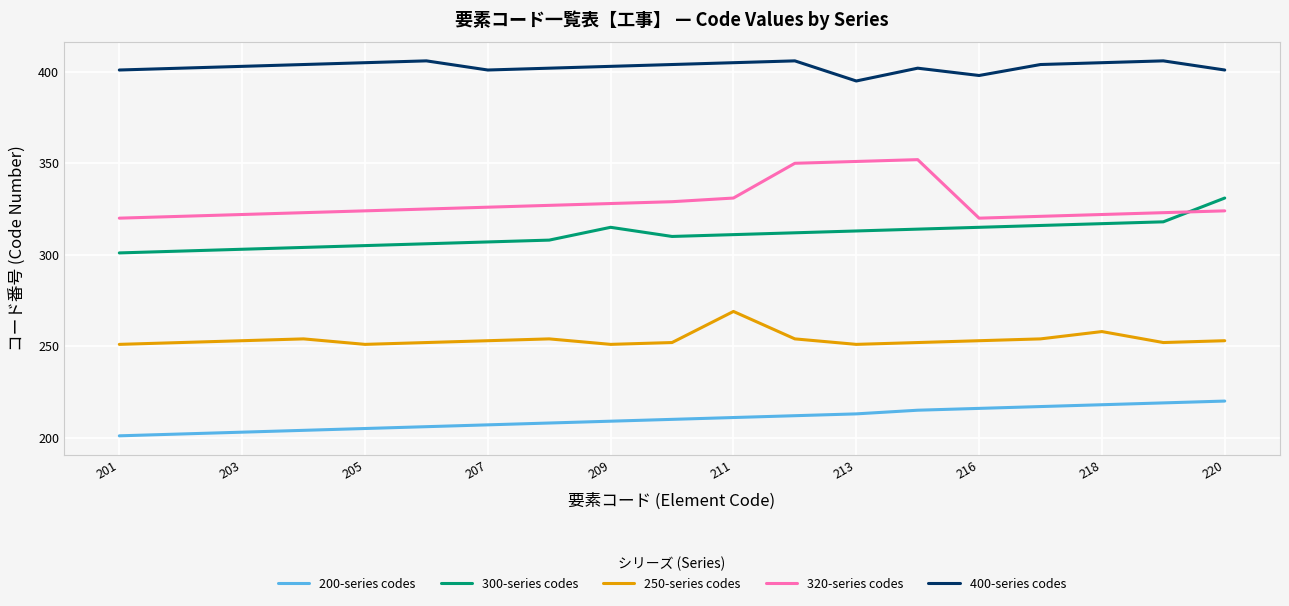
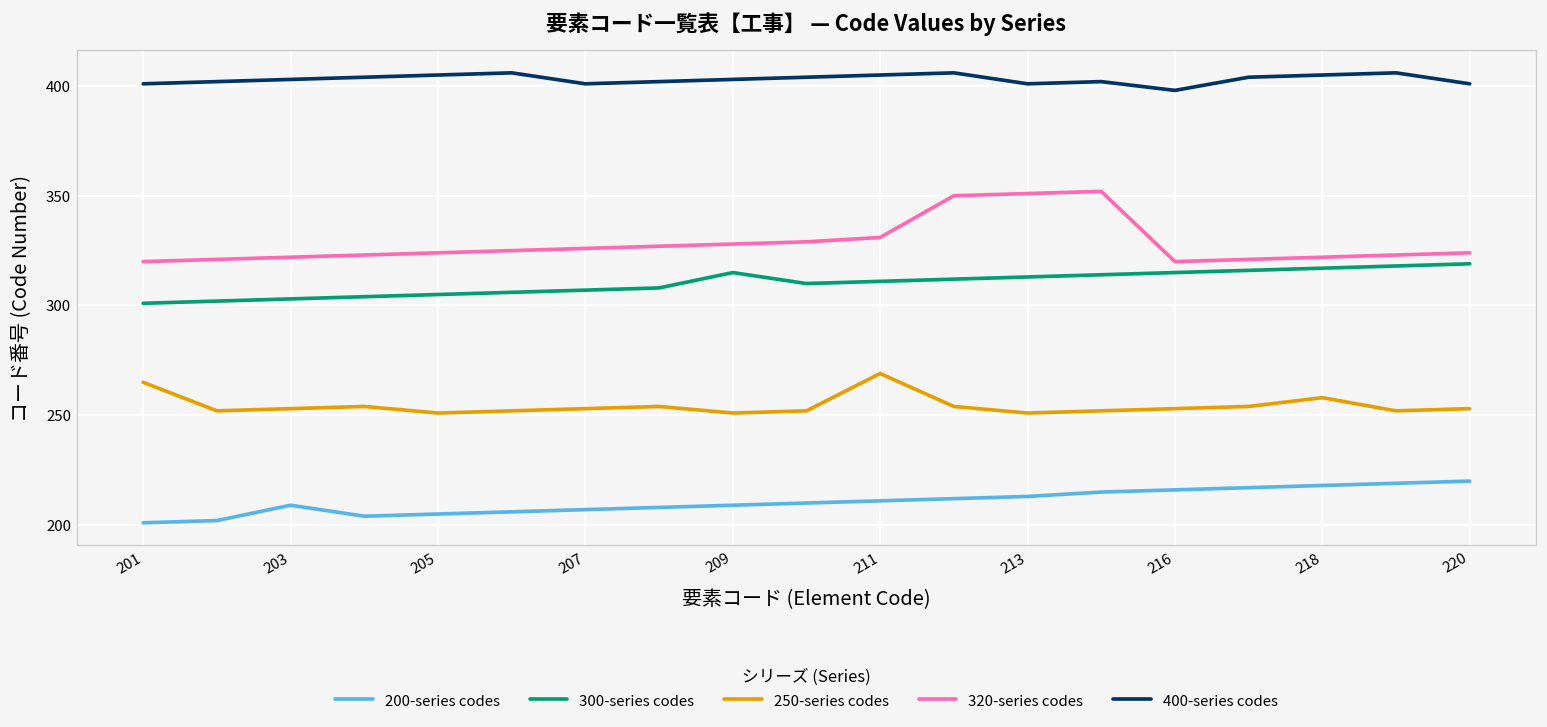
  {
    "200-series codes": {
      "201": 201,
-     "203": 203,
+     "203": 209,
      "205": 205,
      "207": 207,
      "209": 209,
      "211": 211,
      "213": 213,
      "216": 216,
      "218": 218,
      "220": 220
    },
    "300-series codes": {
      "201": 301,
      "203": 303,
      "205": 305,
      "207": 307,
      "209": 315,
      "211": 311,
      "213": 313,
      "216": 315,
      "218": 317,
-     "220": 331
+     "220": 319
    },
    "250-series codes": {
-     "201": 251,
+     "201": 265,
      "203": 253,
      "205": 251,
      "207": 253,
      "209": 251,
      "211": 269,
      "213": 251,
      "216": 253,
      "218": 258,
      "220": 253
    },
    "320-series codes": {
      "201": 320,
      "203": 322,
      "205": 324,
      "207": 326,
      "209": 328,
      "211": 331,
      "213": 351,
      "216": 320,
      "218": 322,
      "220": 324
    },
    "400-series codes": {
      "201": 401,
      "203": 403,
      "205": 405,
      "207": 401,
      "209": 403,
      "211": 405,
-     "213": 395,
+     "213": 401,
      "216": 398,
      "218": 405,
      "220": 401
    }
  }
